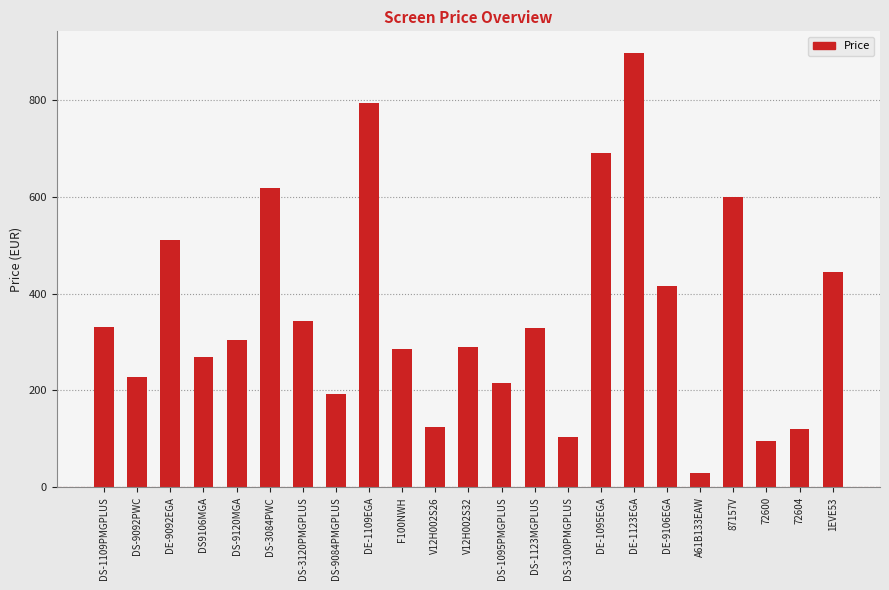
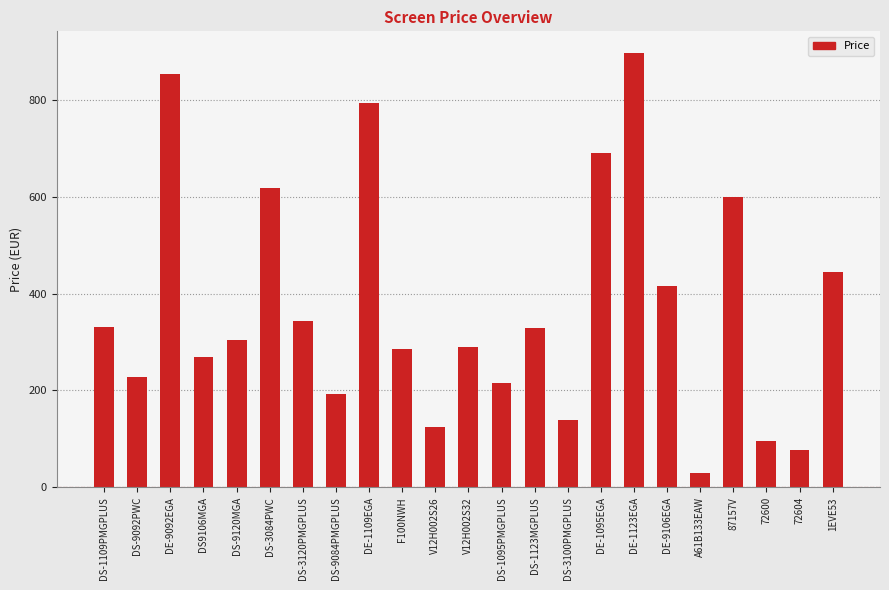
  {
    "DS-1109PMGPLUS": 330,
    "DS-9092PWC": 230,
-   "DE-9092EGA": 510,
+   "DE-9092EGA": 850,
    "DS9106MGA": 270,
    "DS-9120MGA": 300,
    "DS-3084PWC": 620,
    "DS-3120PMGPLUS": 340,
    "DS-9084PMGPLUS": 190,
    "DE-1109EGA": 790,
    "F100NWH": 290,
    "V12H002S26": 130,
    "V12H002S32": 290,
    "DS-1095PMGPLUS": 220,
    "DS-1123MGPLUS": 330,
-   "DS-3100PMGPLUS": 100,
+   "DS-3100PMGPLUS": 140,
    "DE-1095EGA": 690,
    "DE-1123EGA": 900,
    "DE-9106EGA": 420,
    "A61B133EAW": 30,
    "87157V": 600,
    "72600": 100,
-   "72604": 120,
+   "72604": 80,
    "1EVE53": 440
  }
